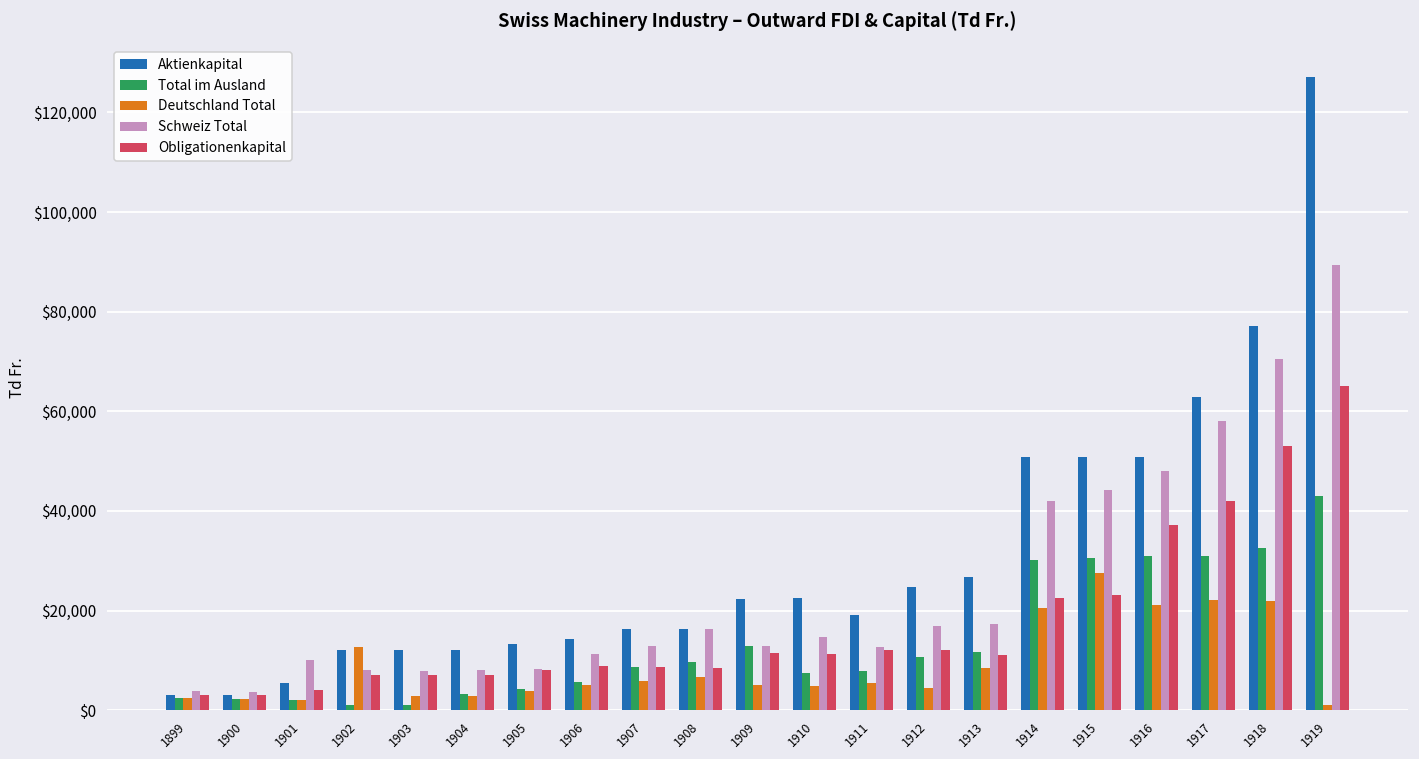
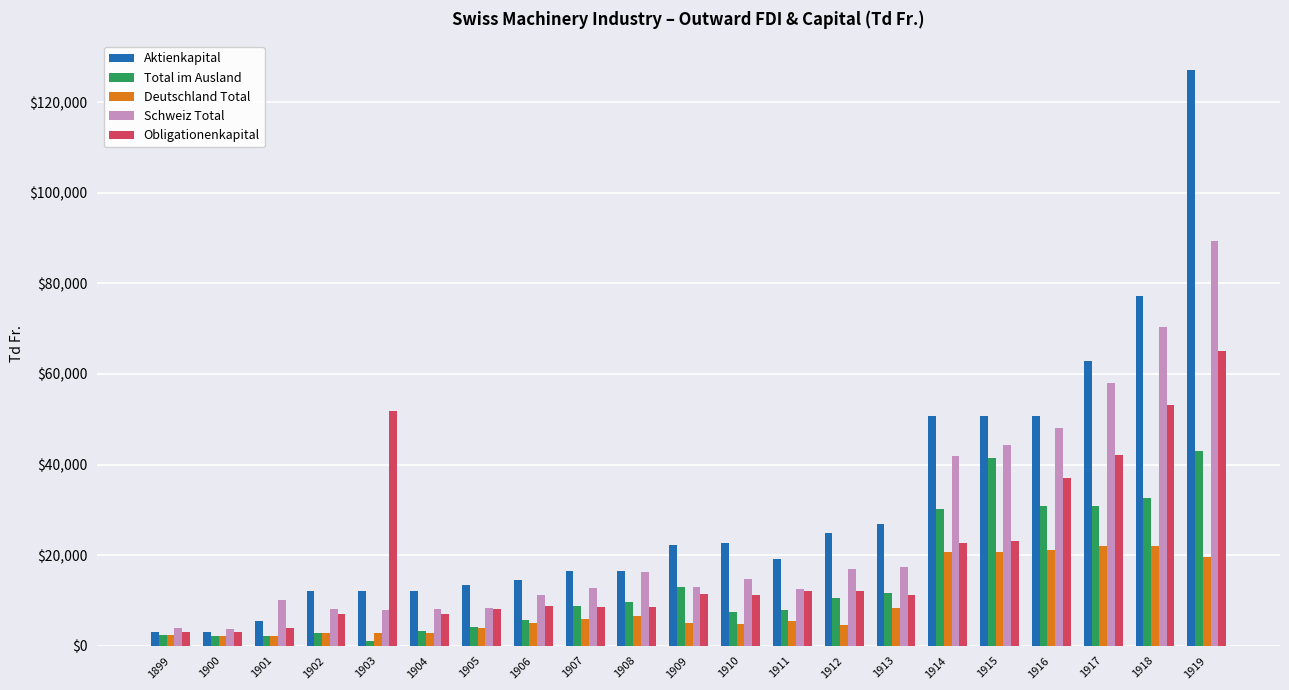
  {
    "Aktienkapital": {
      "1899": "$3,000",
      "1900": "$3,000",
      "1901": "$6,000",
      "1902": "$12,000",
      "1903": "$12,000",
      "1904": "$12,000",
      "1905": "$13,000",
      "1906": "$14,000",
      "1907": "$16,000",
      "1908": "$16,000",
      "1909": "$22,000",
      "1910": "$23,000",
      "1911": "$19,000",
      "1912": "$25,000",
      "1913": "$27,000",
      "1914": "$51,000",
      "1915": "$51,000",
      "1916": "$51,000",
      "1917": "$63,000",
      "1918": "$77,000",
      "1919": "$127,000"
    },
    "Total im Ausland": {
      "1899": "$2,000",
      "1900": "$2,000",
      "1901": "$2,000",
-     "1902": "$1,000",
+     "1902": "$3,000",
      "1903": "$1,000",
      "1904": "$3,000",
      "1905": "$4,000",
      "1906": "$6,000",
      "1907": "$9,000",
      "1908": "$10,000",
      "1909": "$13,000",
      "1910": "$7,000",
      "1911": "$8,000",
      "1912": "$11,000",
      "1913": "$12,000",
      "1914": "$30,000",
-     "1915": "$31,000",
+     "1915": "$42,000",
      "1916": "$31,000",
      "1917": "$31,000",
      "1918": "$33,000",
      "1919": "$43,000"
    },
    "Deutschland Total": {
      "1899": "$2,000",
      "1900": "$2,000",
      "1901": "$2,000",
-     "1902": "$13,000",
+     "1902": "$3,000",
      "1903": "$3,000",
      "1904": "$3,000",
      "1905": "$4,000",
      "1906": "$5,000",
      "1907": "$6,000",
      "1908": "$7,000",
      "1909": "$5,000",
      "1910": "$5,000",
      "1911": "$5,000",
      "1912": "$5,000",
      "1913": "$8,000",
      "1914": "$21,000",
-     "1915": "$28,000",
+     "1915": "$21,000",
      "1916": "$21,000",
      "1917": "$22,000",
      "1918": "$22,000",
-     "1919": "$1,000"
+     "1919": "$20,000"
    },
    "Schweiz Total": {
      "1899": "$4,000",
      "1900": "$4,000",
      "1901": "$10,000",
      "1902": "$8,000",
      "1903": "$8,000",
      "1904": "$8,000",
      "1905": "$8,000",
      "1906": "$11,000",
      "1907": "$13,000",
      "1908": "$16,000",
      "1909": "$13,000",
      "1910": "$15,000",
      "1911": "$13,000",
      "1912": "$17,000",
      "1913": "$17,000",
      "1914": "$42,000",
      "1915": "$44,000",
      "1916": "$48,000",
      "1917": "$58,000",
      "1918": "$70,000",
      "1919": "$89,000"
    },
    "Obligationenkapital": {
      "1899": "$3,000",
      "1900": "$3,000",
      "1901": "$4,000",
      "1902": "$7,000",
-     "1903": "$7,000",
+     "1903": "$52,000",
      "1904": "$7,000",
      "1905": "$8,000",
      "1906": "$9,000",
      "1907": "$9,000",
      "1908": "$9,000",
      "1909": "$11,000",
      "1910": "$11,000",
      "1911": "$12,000",
      "1912": "$12,000",
      "1913": "$11,000",
      "1914": "$23,000",
      "1915": "$23,000",
      "1916": "$37,000",
      "1917": "$42,000",
      "1918": "$53,000",
      "1919": "$65,000"
    }
  }
